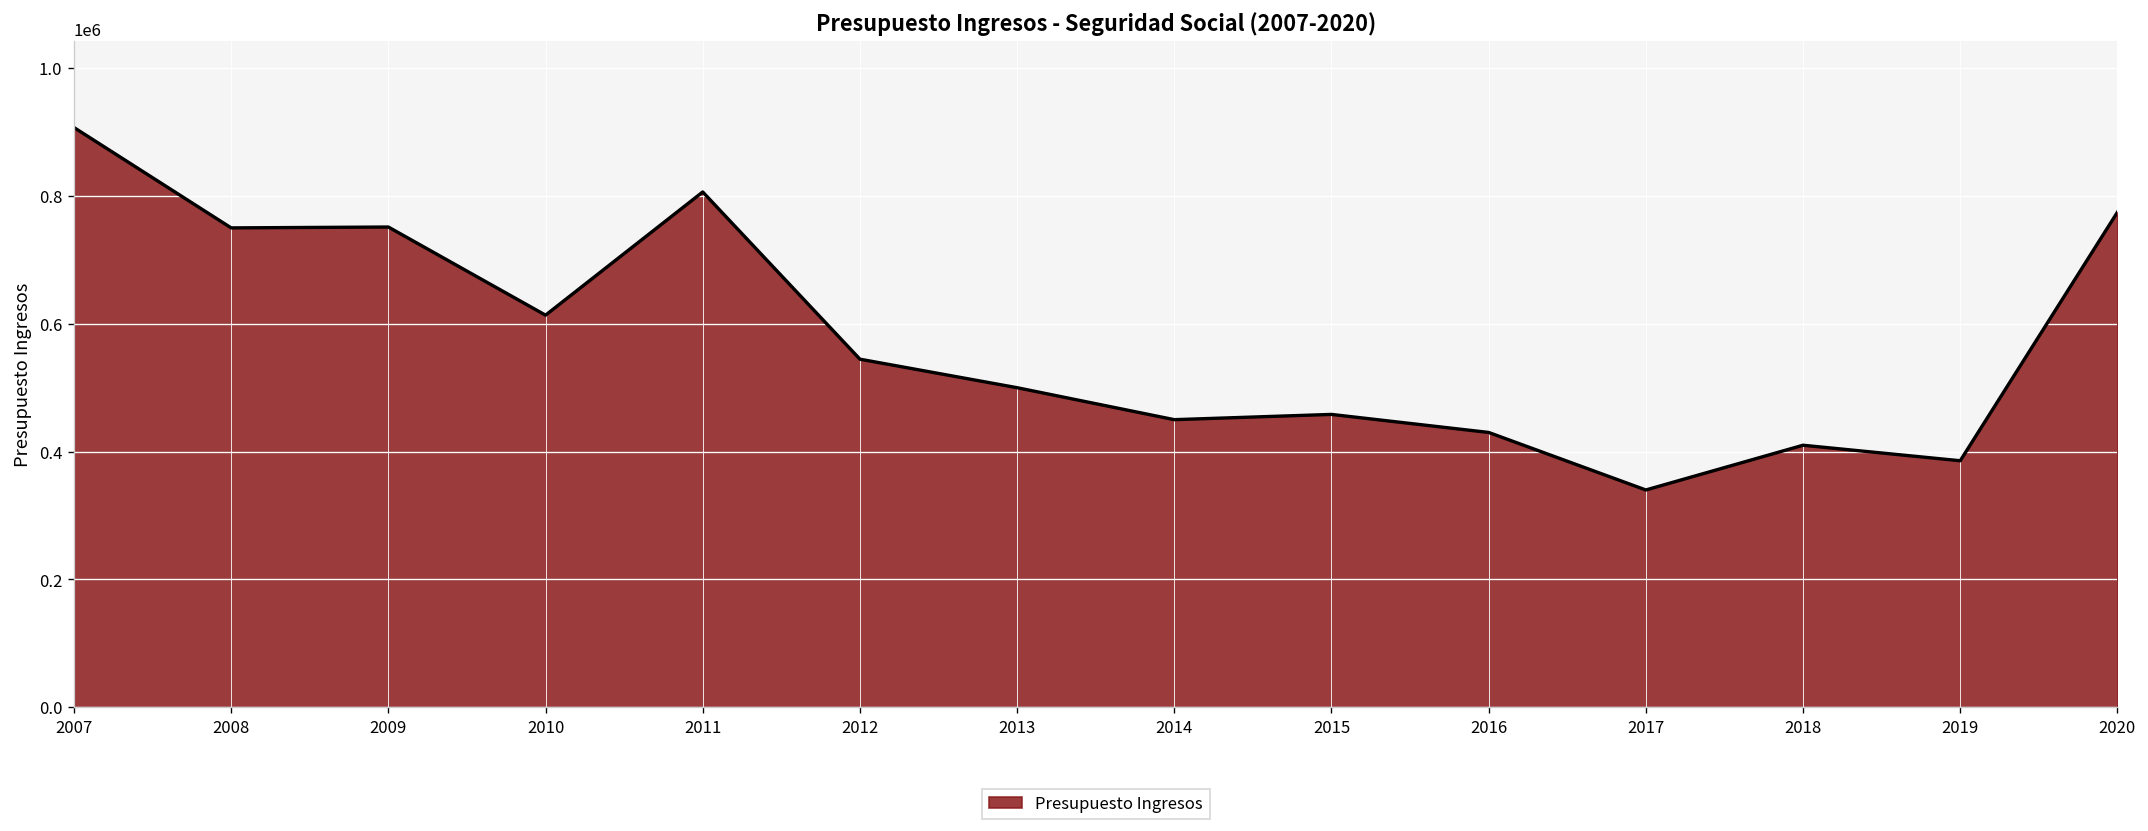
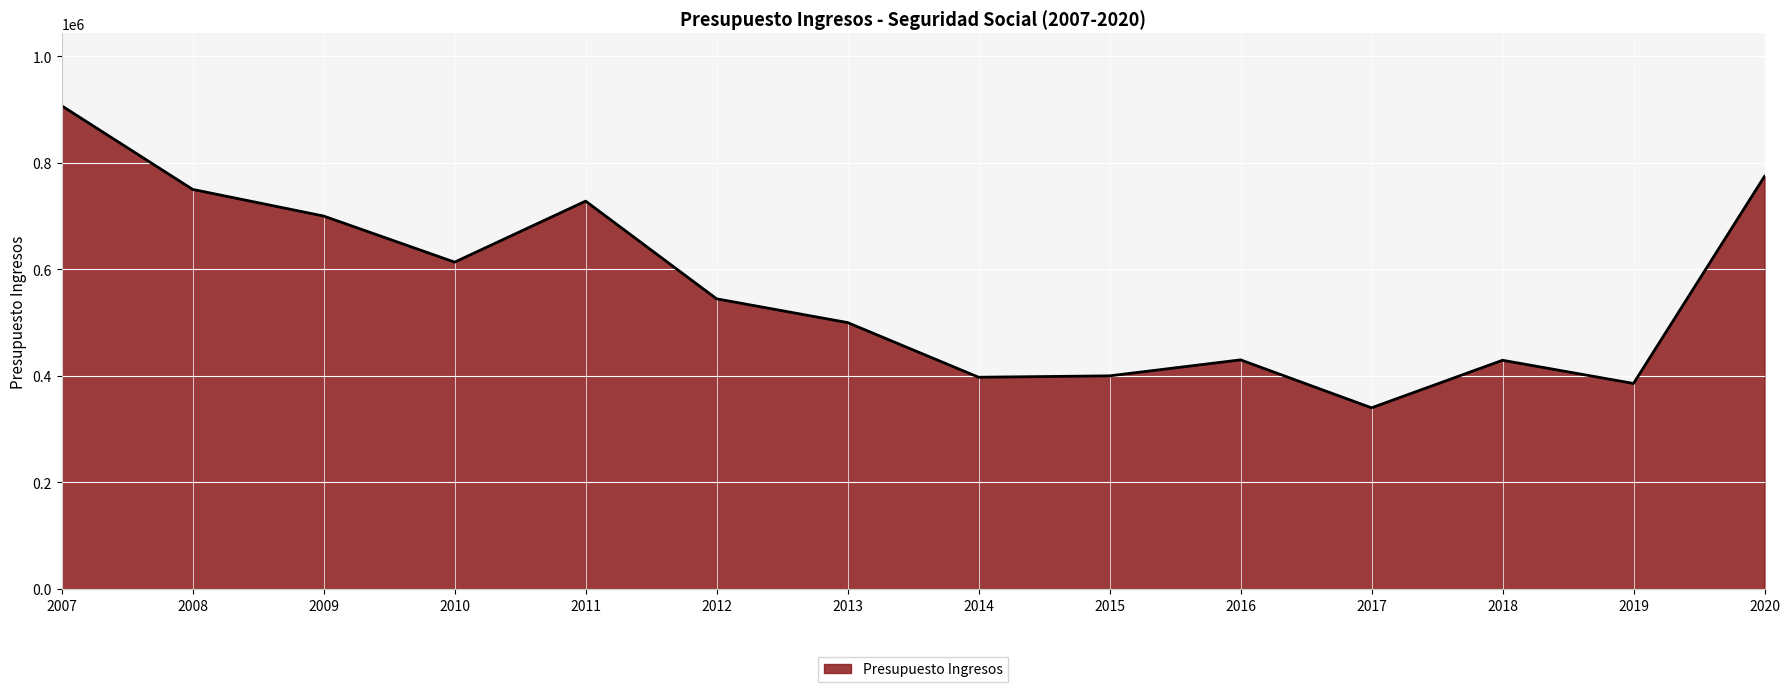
  {
    "2007": 910000,
    "2008": 750000,
-   "2009": 750000,
+   "2009": 700000,
    "2010": 610000,
-   "2011": 810000,
+   "2011": 730000,
    "2012": 540000,
    "2013": 500000,
-   "2014": 450000,
-   "2015": 460000,
+   "2014": 400000,
+   "2015": 400000,
    "2016": 430000,
    "2017": 340000,
-   "2018": 410000,
+   "2018": 430000,
    "2019": 390000,
    "2020": 770000
  }
